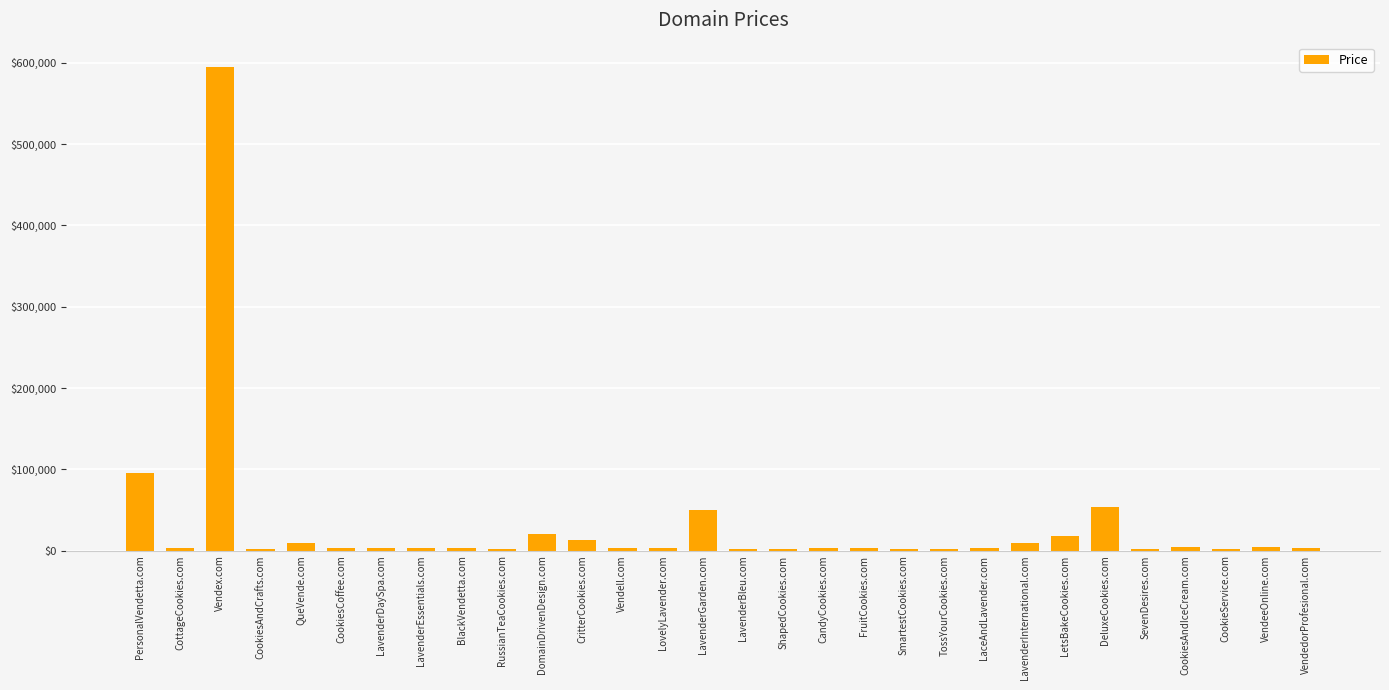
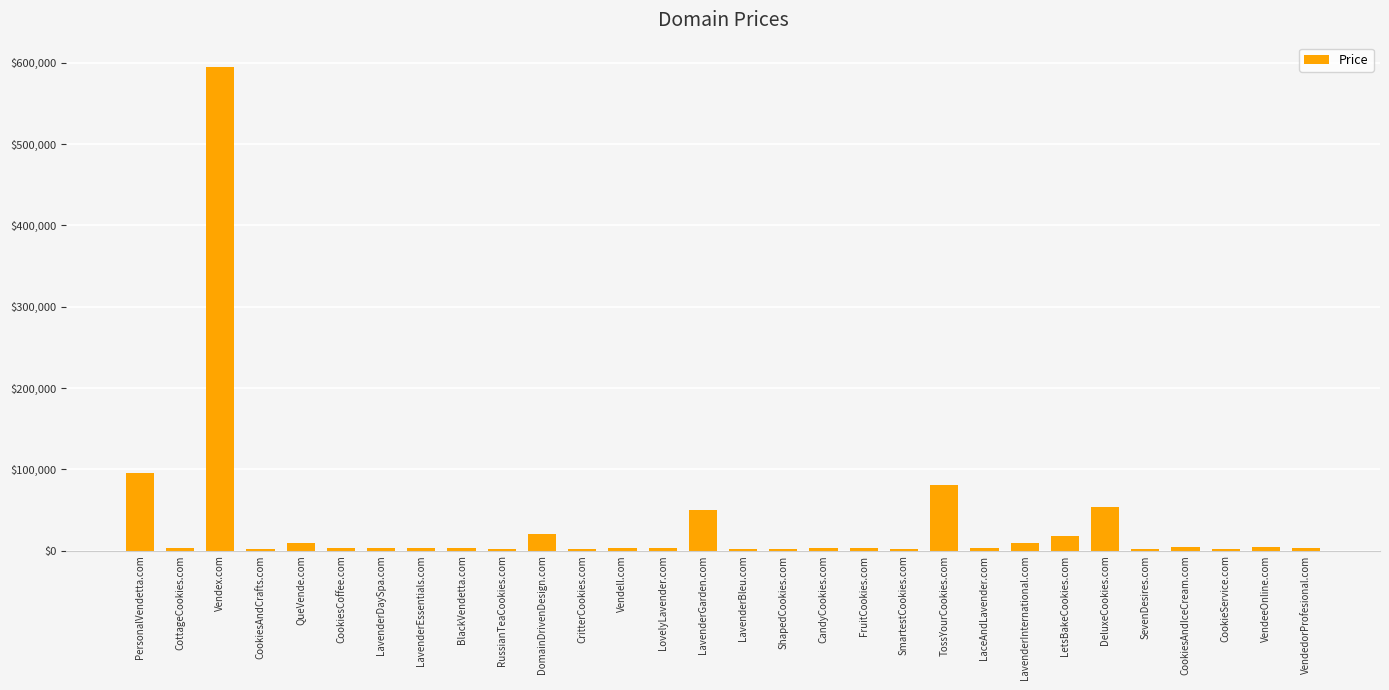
  {
    "PersonalVendetta.com": "$90,000",
    "Vendex.com": "$590,000",
    "QueVende.com": "$10,000",
    "DomainDrivenDesign.com": "$20,000",
-   "CritterCookies.com": "$10,000",
+   "CritterCookies.com": "$0",
    "LavenderGarden.com": "$50,000",
-   "TossYourCookies.com": "$0",
+   "TossYourCookies.com": "$80,000",
    "LavenderInternational.com": "$10,000",
    "LetsBakeCookies.com": "$20,000",
    "DeluxeCookies.com": "$50,000",
    "CookiesAndIceCream.com": "$0",
    "VendeeOnline.com": "$0"
  }
